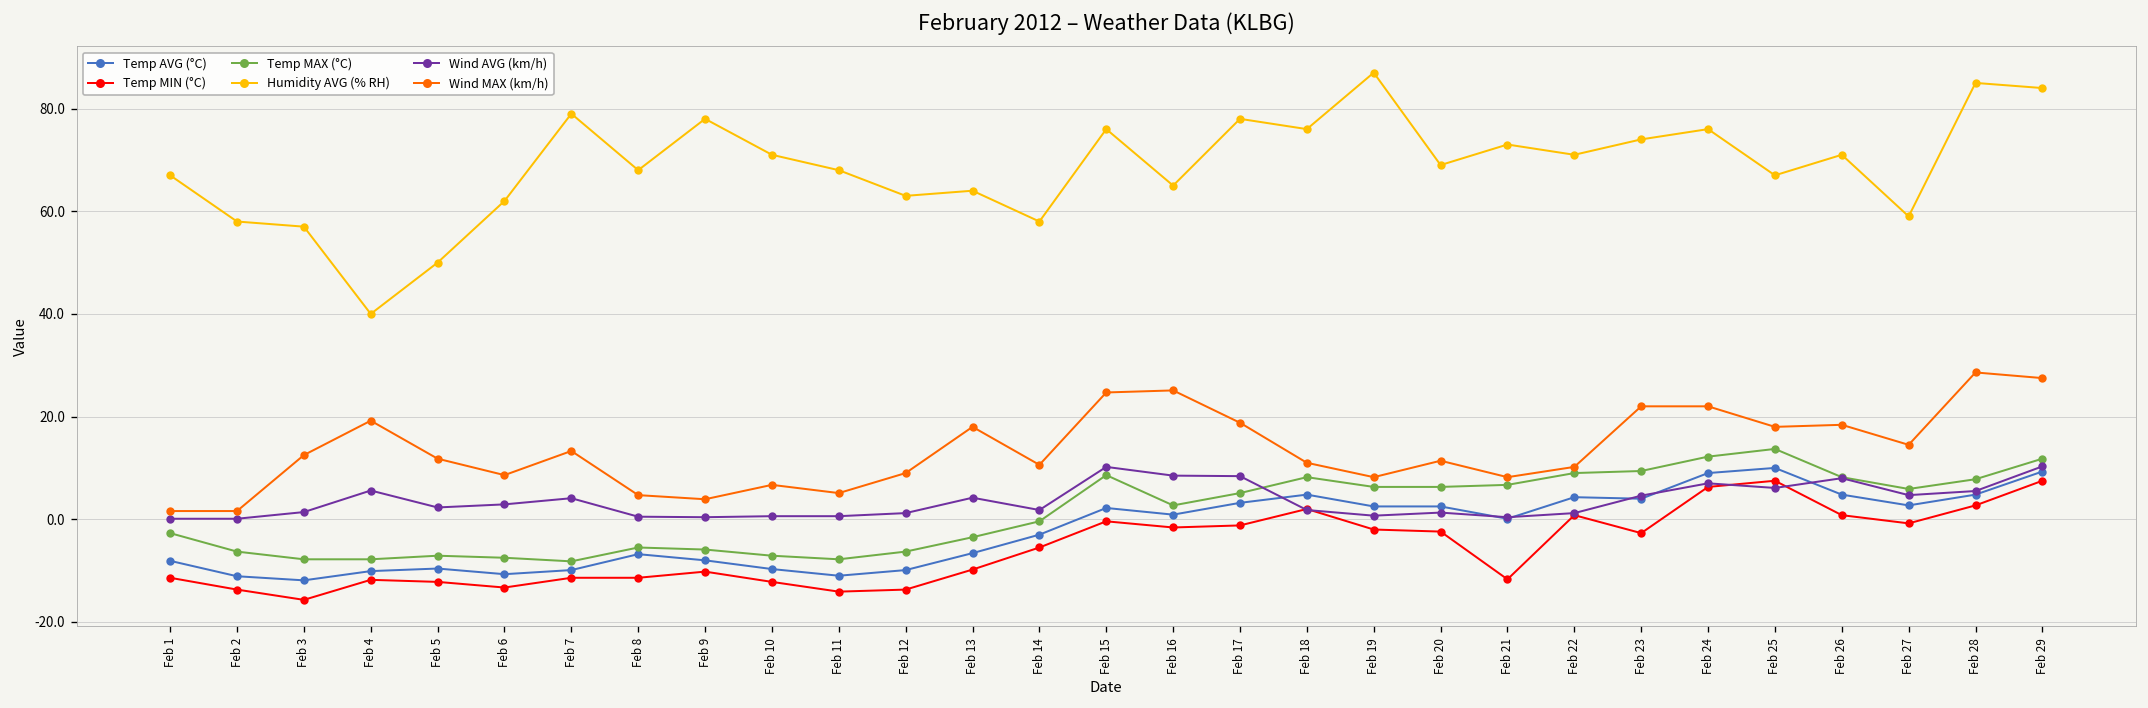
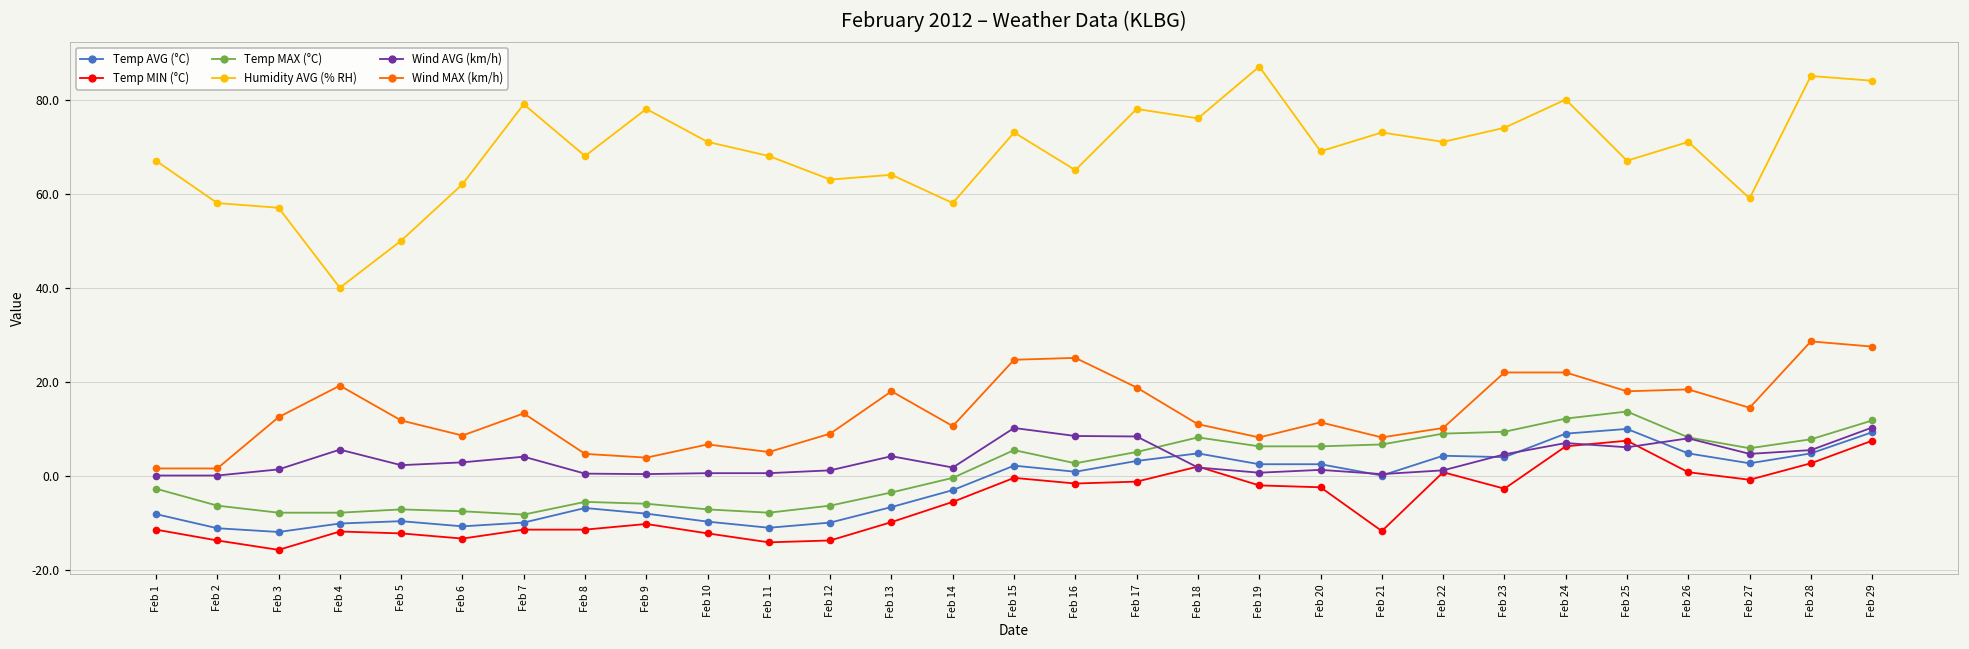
  {
    "Temp AVG (°C)": {
      "Feb 1": -8,
      "Feb 2": -11,
      "Feb 3": -12,
      "Feb 4": -10,
      "Feb 5": -10,
      "Feb 6": -11,
      "Feb 7": -10,
      "Feb 8": -7,
      "Feb 9": -8,
      "Feb 10": -10,
      "Feb 11": -11,
      "Feb 12": -10,
      "Feb 13": -7,
      "Feb 14": -3,
      "Feb 15": 2,
      "Feb 16": 1,
      "Feb 17": 3,
      "Feb 18": 5,
      "Feb 19": 3,
      "Feb 20": 3,
      "Feb 22": 4,
      "Feb 23": 4,
      "Feb 24": 9,
      "Feb 25": 10,
      "Feb 26": 5,
      "Feb 27": 3,
      "Feb 28": 5,
      "Feb 29": 9
    },
    "Temp MIN (°C)": {
      "Feb 1": -11,
      "Feb 2": -14,
      "Feb 3": -16,
      "Feb 4": -12,
      "Feb 5": -12,
      "Feb 6": -13,
      "Feb 7": -11,
      "Feb 8": -11,
      "Feb 9": -10,
      "Feb 10": -12,
      "Feb 11": -14,
      "Feb 12": -14,
      "Feb 13": -10,
      "Feb 14": -6,
      "Feb 15": 0,
      "Feb 16": -2,
      "Feb 17": -1,
      "Feb 19": -2,
      "Feb 20": -2,
      "Feb 21": -12,
      "Feb 23": -3,
      "Feb 24": 6,
      "Feb 25": 8,
      "Feb 26": 1,
      "Feb 27": -1,
      "Feb 28": 3,
      "Feb 29": 8
    },
    "Temp MAX (°C)": {
      "Feb 1": -3,
      "Feb 2": -6,
      "Feb 3": -8,
      "Feb 4": -8,
      "Feb 5": -7,
      "Feb 6": -8,
      "Feb 7": -8,
      "Feb 8": -6,
      "Feb 9": -6,
      "Feb 10": -7,
      "Feb 11": -8,
      "Feb 12": -6,
      "Feb 13": -4,
      "Feb 14": 0,
-     "Feb 15": 9,
+     "Feb 15": 6,
      "Feb 16": 3,
      "Feb 17": 5,
      "Feb 18": 8,
      "Feb 19": 6,
      "Feb 20": 6,
      "Feb 21": 7,
      "Feb 22": 9,
      "Feb 23": 9,
      "Feb 24": 12,
      "Feb 25": 14,
      "Feb 27": 6,
      "Feb 28": 8,
      "Feb 29": 12
    },
    "Humidity AVG (% RH)": {
      "Feb 1": 67,
      "Feb 2": 58,
      "Feb 3": 57,
      "Feb 4": 40,
      "Feb 5": 50,
      "Feb 6": 62,
      "Feb 7": 79,
      "Feb 8": 68,
      "Feb 9": 78,
      "Feb 10": 71,
      "Feb 11": 68,
      "Feb 12": 63,
      "Feb 13": 64,
      "Feb 14": 58,
-     "Feb 15": 76,
+     "Feb 15": 73,
      "Feb 16": 65,
      "Feb 17": 78,
      "Feb 18": 76,
      "Feb 19": 87,
      "Feb 20": 69,
      "Feb 21": 73,
      "Feb 22": 71,
      "Feb 23": 74,
-     "Feb 24": 76,
+     "Feb 24": 80,
      "Feb 25": 67,
      "Feb 26": 71,
      "Feb 27": 59,
      "Feb 28": 85,
      "Feb 29": 84
    },
    "Wind AVG (km/h)": {
      "Feb 1": 0,
      "Feb 2": 0,
      "Feb 3": 1,
      "Feb 4": 6,
      "Feb 5": 2,
      "Feb 6": 3,
      "Feb 7": 4,
      "Feb 8": 1,
      "Feb 9": 0,
      "Feb 10": 1,
      "Feb 11": 1,
      "Feb 12": 1,
      "Feb 13": 4,
      "Feb 14": 2,
      "Feb 15": 10,
      "Feb 16": 9,
      "Feb 17": 8,
      "Feb 19": 1,
      "Feb 20": 1,
      "Feb 23": 5,
      "Feb 24": 7,
      "Feb 25": 6,
      "Feb 27": 5,
      "Feb 28": 6,
      "Feb 29": 10
    },
    "Wind MAX (km/h)": {
      "Feb 1": 2,
      "Feb 2": 2,
      "Feb 3": 13,
      "Feb 4": 19,
      "Feb 5": 12,
      "Feb 6": 9,
      "Feb 7": 13,
      "Feb 8": 5,
      "Feb 9": 4,
      "Feb 10": 7,
      "Feb 11": 5,
      "Feb 12": 9,
      "Feb 13": 18,
      "Feb 14": 11,
      "Feb 15": 25,
      "Feb 16": 25,
      "Feb 17": 19,
      "Feb 18": 11,
      "Feb 19": 8,
      "Feb 20": 11,
      "Feb 21": 8,
      "Feb 22": 10,
      "Feb 23": 22,
      "Feb 24": 22,
      "Feb 25": 18,
      "Feb 26": 18,
      "Feb 27": 15,
      "Feb 28": 29,
      "Feb 29": 28
    }
  }
